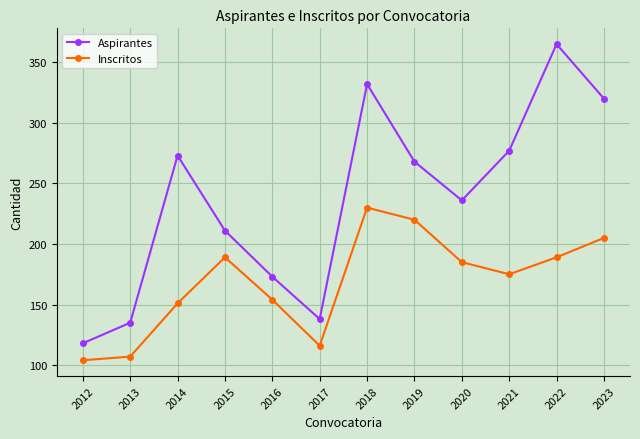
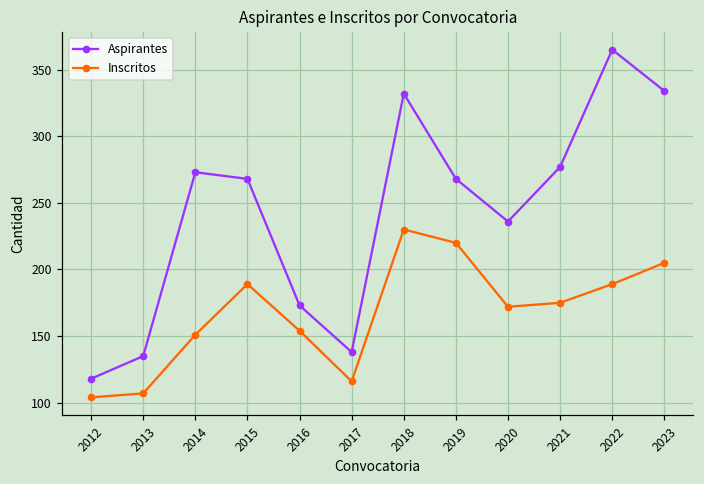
  {
    "Aspirantes": {
      "2012": 118,
      "2013": 135,
      "2014": 273,
-     "2015": 211,
+     "2015": 268,
      "2016": 173,
      "2017": 138,
      "2018": 332,
      "2019": 268,
      "2020": 236,
      "2021": 277,
      "2022": 365,
-     "2023": 320
+     "2023": 334
    },
    "Inscritos": {
      "2012": 104,
      "2013": 107,
      "2014": 151,
      "2015": 189,
      "2016": 154,
      "2017": 116,
      "2018": 230,
      "2019": 220,
-     "2020": 185,
+     "2020": 172,
      "2021": 175,
      "2022": 189,
      "2023": 205
    }
  }
